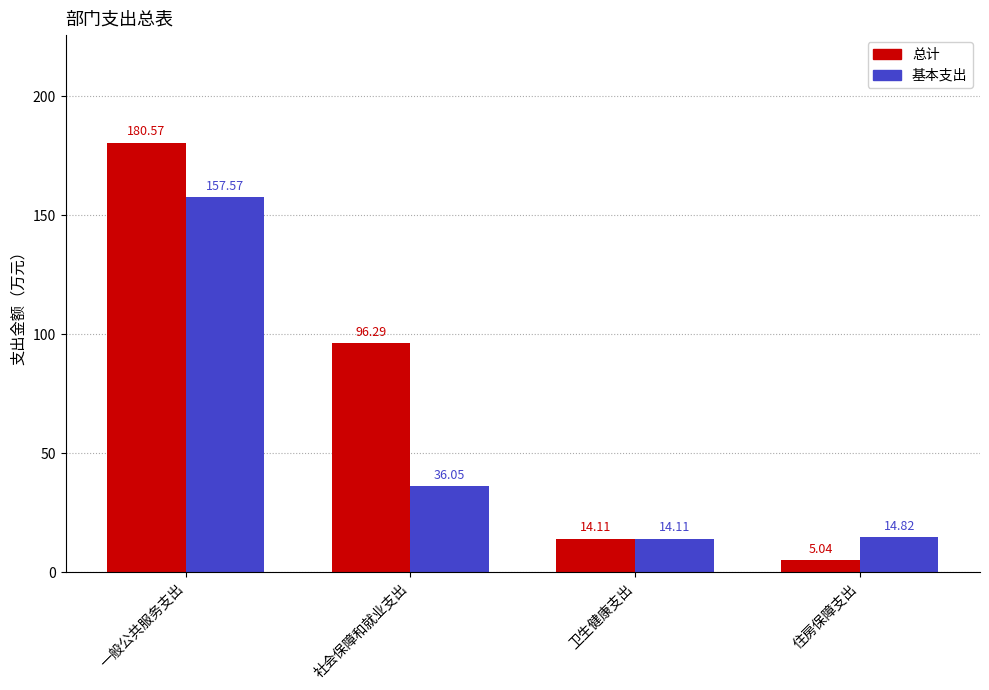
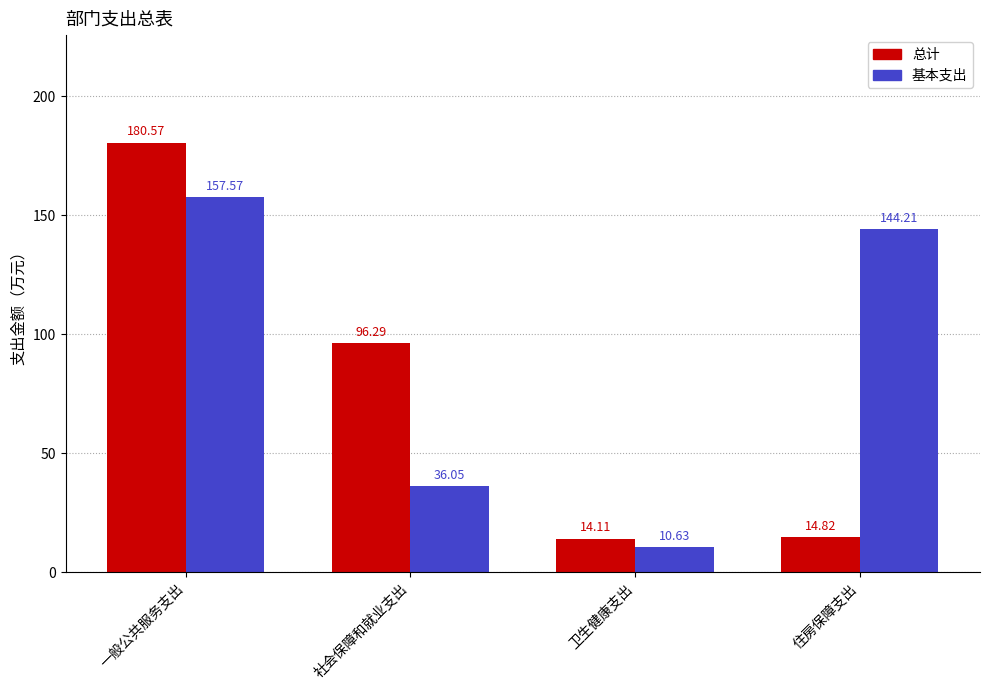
  {
    "总计": {
      "一般公共服务支出": 180.57,
      "社会保障和就业支出": 96.29,
      "卫生健康支出": 14.11,
-     "住房保障支出": 5.04
+     "住房保障支出": 14.82
    },
    "基本支出": {
      "一般公共服务支出": 157.57,
      "社会保障和就业支出": 36.05,
-     "卫生健康支出": 14.11,
-     "住房保障支出": 14.82
+     "卫生健康支出": 10.63,
+     "住房保障支出": 144.21
    }
  }
